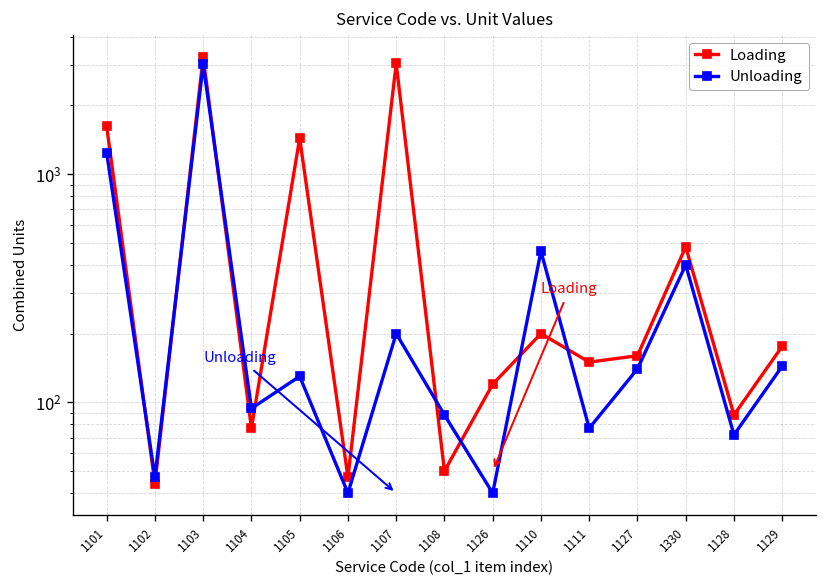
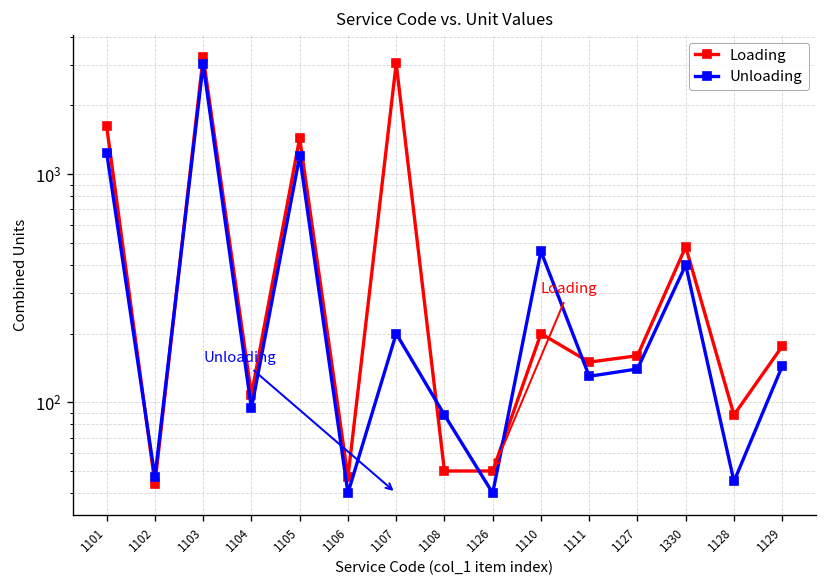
  {
    "Loading": {
      "1101": 1600,
      "1102": 44,
      "1103": 3300,
-     "1104": 77,
+     "1104": 110,
      "1105": 1400,
      "1106": 47,
      "1107": 3100,
      "1108": 50,
-     "1126": 120,
+     "1126": 50,
      "1110": 200,
      "1111": 150,
      "1127": 160,
      "1330": 480,
      "1128": 90,
      "1129": 180
    },
    "Unloading": {
      "1101": 1200,
      "1102": 47,
      "1103": 3000,
      "1104": 90,
-     "1105": 130,
+     "1105": 1200,
      "1106": 40,
      "1107": 200,
      "1108": 90,
      "1126": 40,
      "1110": 460,
-     "1111": 77,
+     "1111": 130,
      "1127": 140,
      "1330": 400,
-     "1128": 72,
+     "1128": 45,
      "1129": 140
    }
  }
